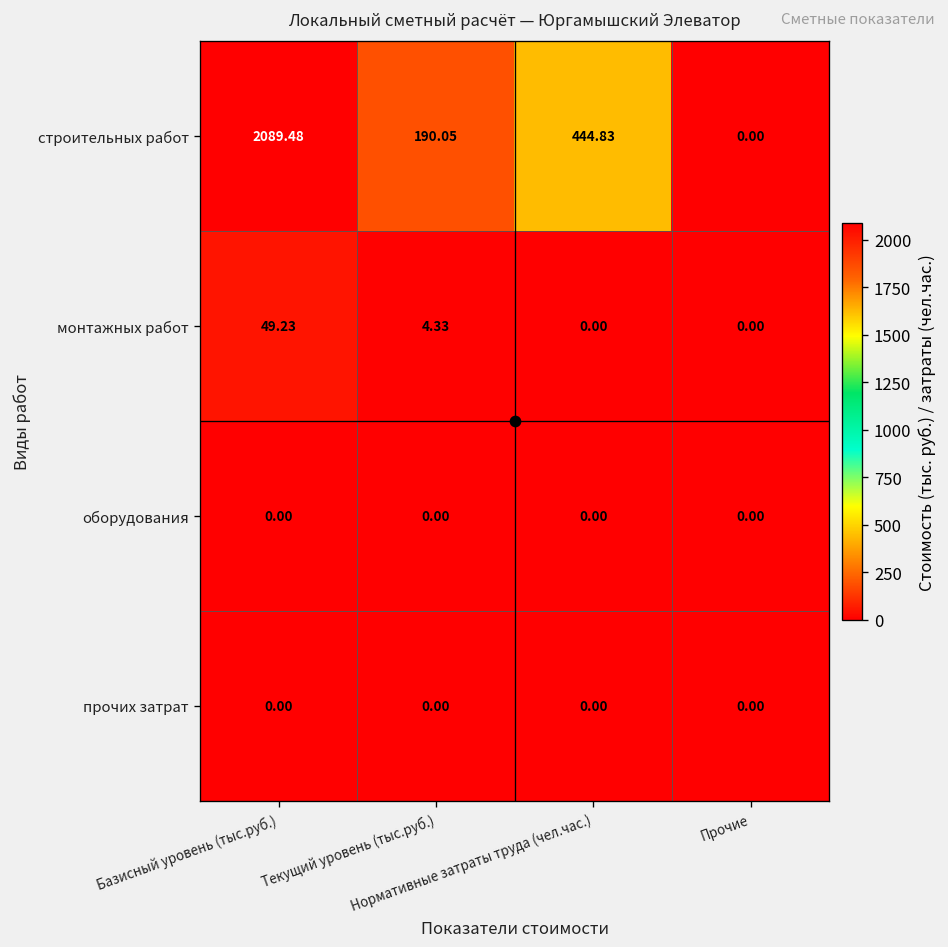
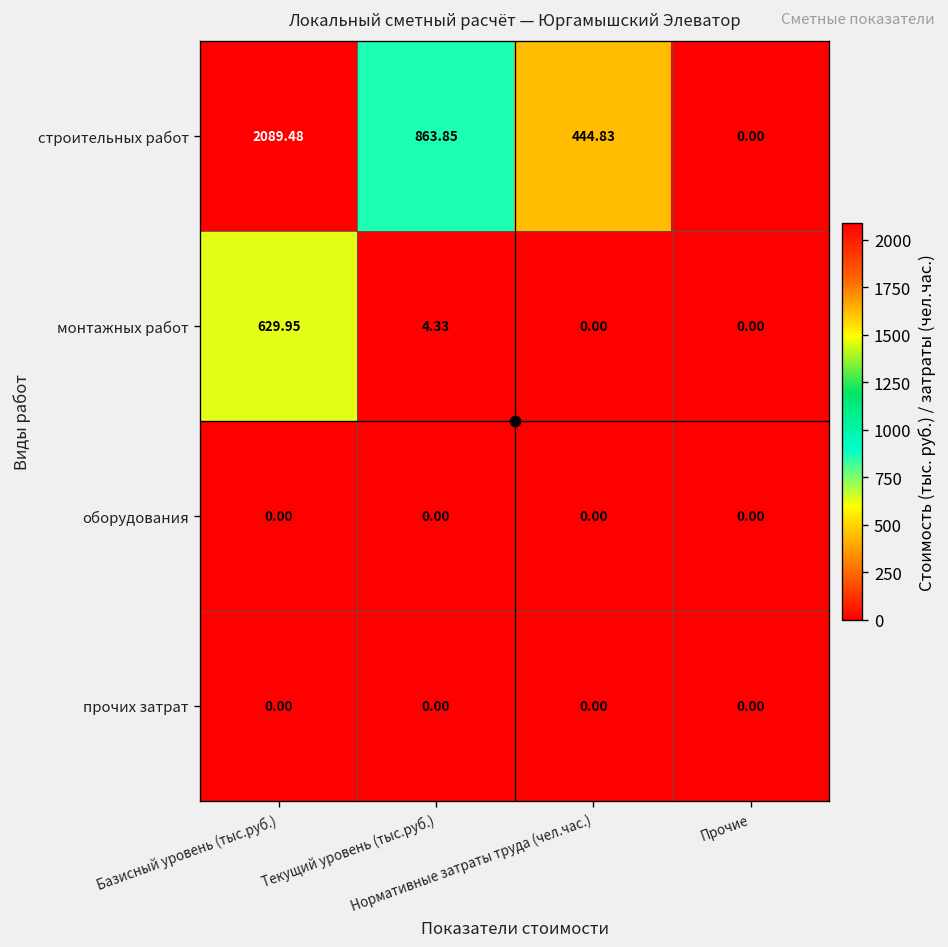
  {
    "строительных работ": {
      "Базисный уровень (тыс.руб.)": 2089.48,
-     "Текущий уровень (тыс.руб.)": 190.05,
+     "Текущий уровень (тыс.руб.)": 863.85,
      "Нормативные затраты труда (чел.час.)": 444.83,
      "Прочие": 0.00
    },
    "монтажных работ": {
-     "Базисный уровень (тыс.руб.)": 49.23,
+     "Базисный уровень (тыс.руб.)": 629.95,
      "Текущий уровень (тыс.руб.)": 4.33,
      "Нормативные затраты труда (чел.час.)": 0.00,
      "Прочие": 0.00
    },
    "оборудования": {
      "Базисный уровень (тыс.руб.)": 0.00,
      "Текущий уровень (тыс.руб.)": 0.00,
      "Нормативные затраты труда (чел.час.)": 0.00,
      "Прочие": 0.00
    },
    "прочих затрат": {
      "Базисный уровень (тыс.руб.)": 0.00,
      "Текущий уровень (тыс.руб.)": 0.00,
      "Нормативные затраты труда (чел.час.)": 0.00,
      "Прочие": 0.00
    }
  }
